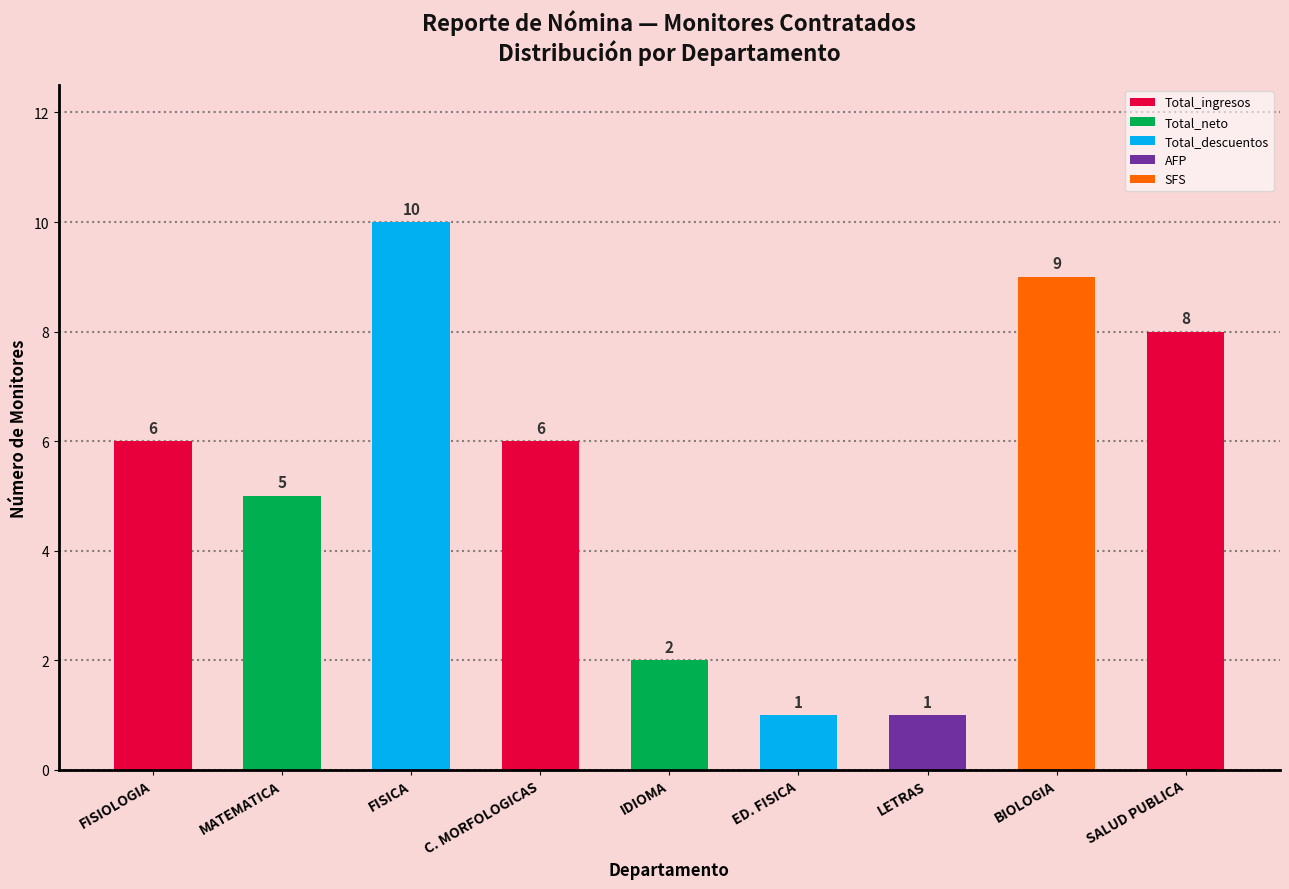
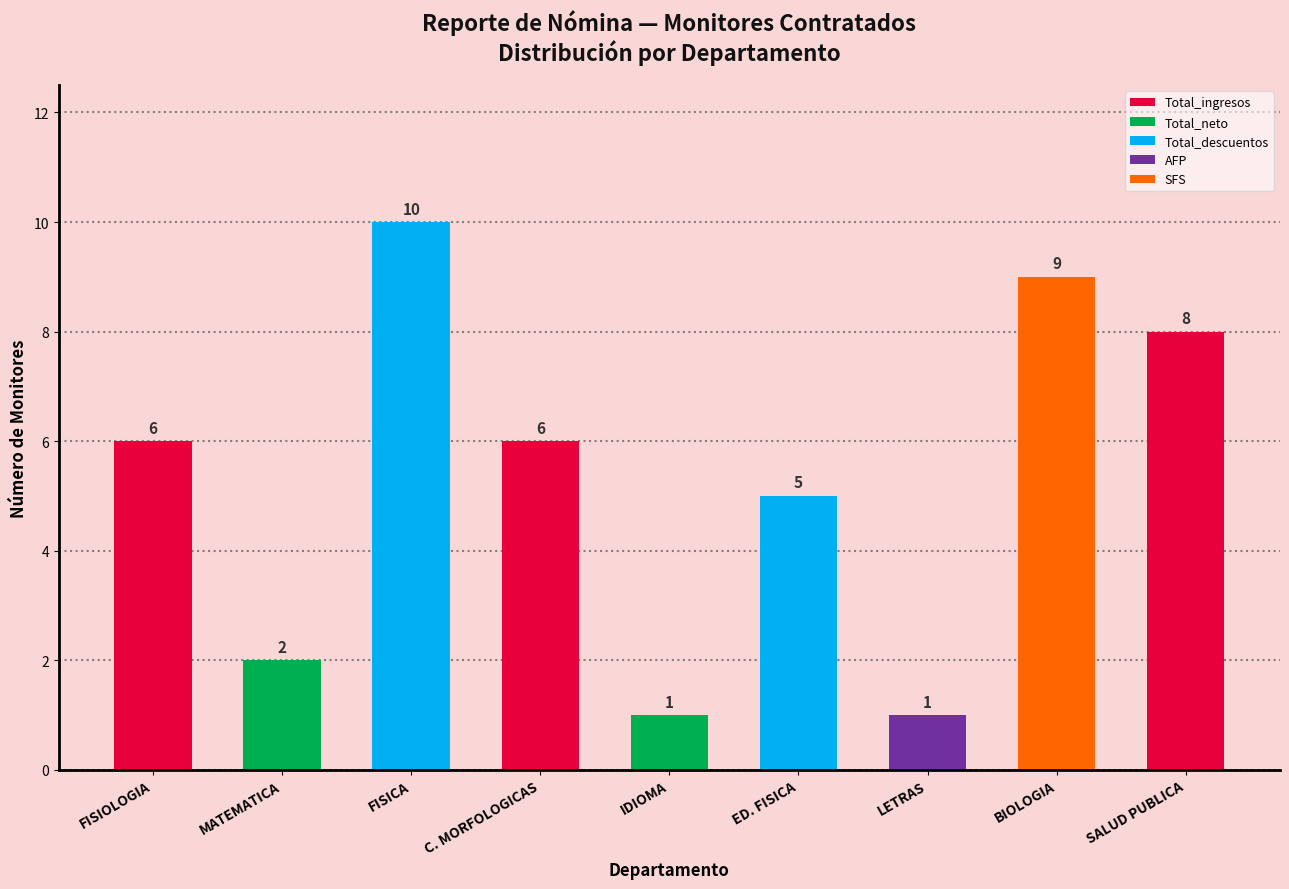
  {
    "FISIOLOGIA": 6,
-   "MATEMATICA": 5,
+   "MATEMATICA": 2,
    "FISICA": 10,
    "C. MORFOLOGICAS": 6,
-   "IDIOMA": 2,
-   "ED. FISICA": 1,
+   "IDIOMA": 1,
+   "ED. FISICA": 5,
    "LETRAS": 1,
    "BIOLOGIA": 9,
    "SALUD PUBLICA": 8
  }
